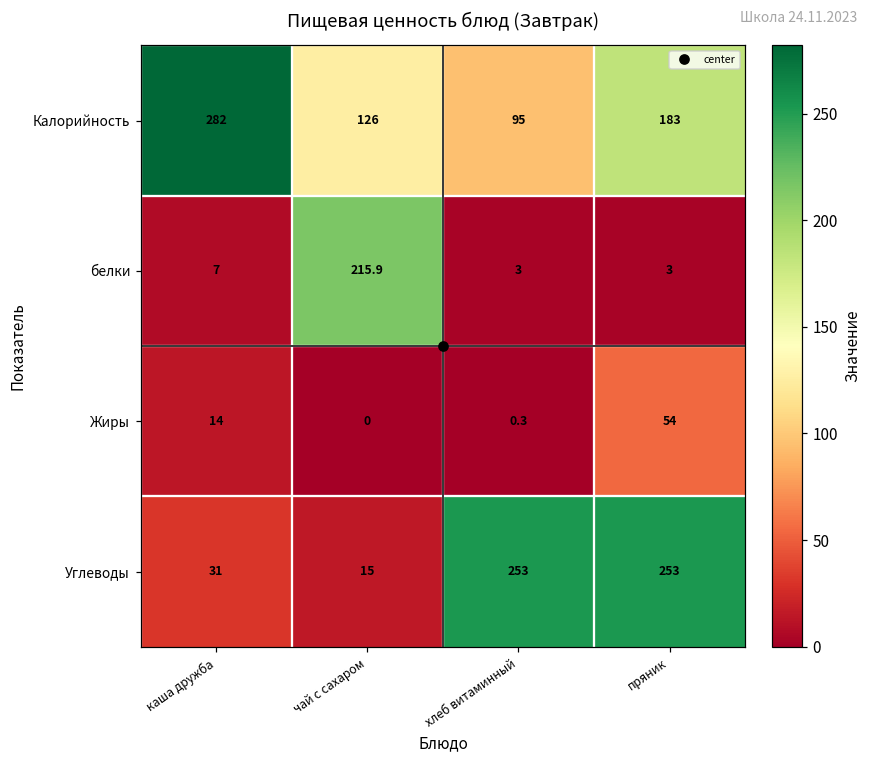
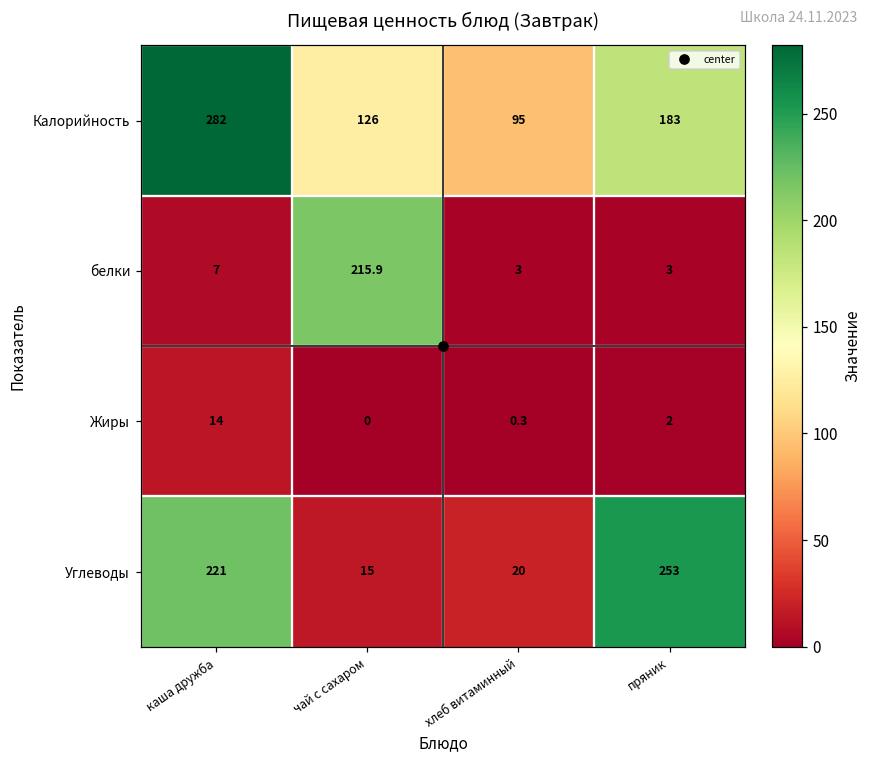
  {
    "Калорийность": {
      "каша дружба": 282,
      "чай с сахаром": 126,
      "хлеб витаминный": 95,
      "пряник": 183
    },
    "белки": {
      "каша дружба": 7,
      "чай с сахаром": 215.9,
      "хлеб витаминный": 3,
      "пряник": 3
    },
    "Жиры": {
      "каша дружба": 14,
      "чай с сахаром": 0,
      "хлеб витаминный": 0.3,
-     "пряник": 54
+     "пряник": 2
    },
    "Углеводы": {
-     "каша дружба": 31,
+     "каша дружба": 221,
      "чай с сахаром": 15,
-     "хлеб витаминный": 253,
+     "хлеб витаминный": 20,
      "пряник": 253
    }
  }
